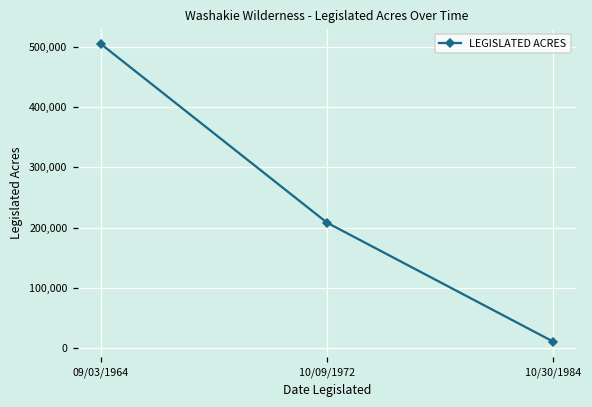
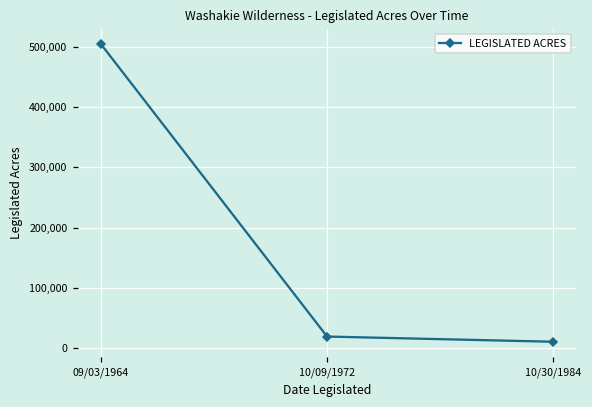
  {
    "09/03/1964": "510,000",
-   "10/09/1972": "210,000",
+   "10/09/1972": "20,000",
    "10/30/1984": "10,000"
  }
